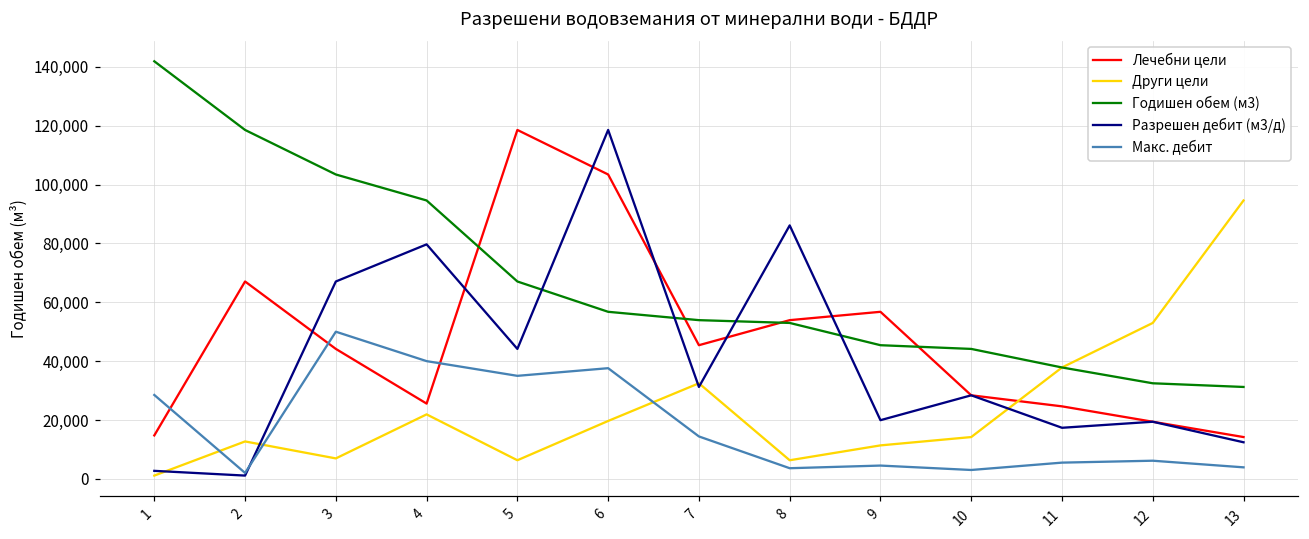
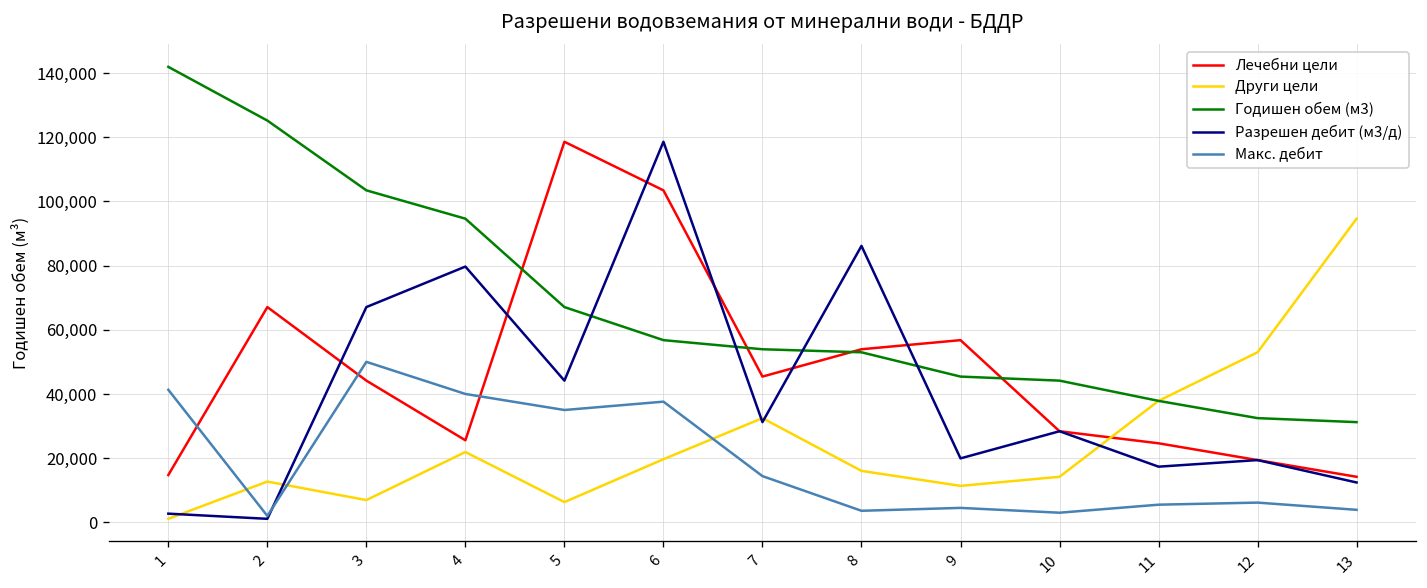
  {
    "Лечебни цели": {
      "1": "15,000",
      "2": "67,000",
      "3": "44,000",
      "4": "26,000",
      "5": "119,000",
      "6": "103,000",
      "7": "45,000",
      "8": "54,000",
      "9": "57,000",
      "11": "25,000",
      "13": "14,000"
    },
    "Други цели": {
      "1": "1,000",
      "2": "13,000",
      "3": "7,000",
      "4": "22,000",
      "5": "6,000",
      "6": "20,000",
      "7": "32,000",
-     "8": "6,000",
+     "8": "16,000",
      "9": "11,000",
      "10": "14,000",
      "12": "53,000",
      "13": "95,000"
    },
    "Годишен обем (м3)": {
      "1": "142,000",
-     "2": "119,000",
+     "2": "125,000",
      "3": "103,000",
      "4": "95,000",
      "5": "67,000",
      "6": "57,000",
      "7": "54,000",
      "8": "53,000",
      "9": "45,000",
      "10": "44,000",
      "12": "32,000",
      "13": "31,000"
    },
    "Разрешен дебит (м3/д)": {
      "1": "3,000",
      "3": "67,000",
      "4": "80,000",
      "5": "44,000",
      "6": "119,000",
      "7": "31,000",
      "8": "86,000",
      "9": "20,000",
      "11": "17,000",
      "13": "12,000"
    },
    "Макс. дебит": {
-     "1": "29,000",
+     "1": "41,000",
      "3": "50,000",
      "4": "40,000",
      "5": "35,000",
      "6": "38,000",
      "7": "14,000",
      "8": "4,000",
      "9": "5,000",
      "10": "3,000",
      "11": "6,000",
      "12": "6,000",
      "13": "4,000"
    }
  }
